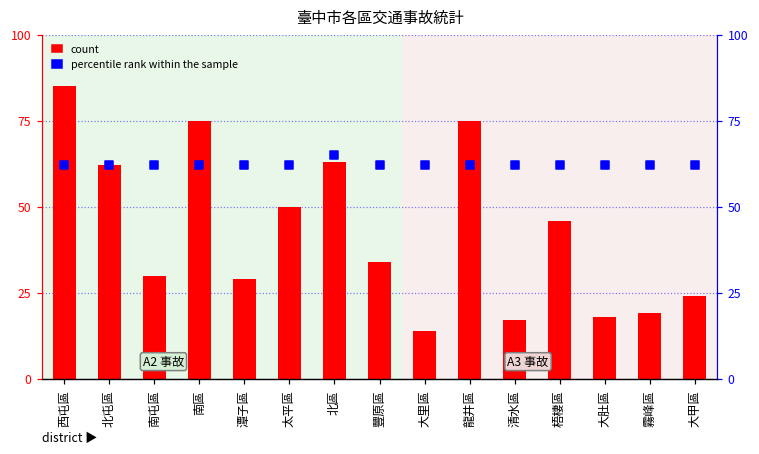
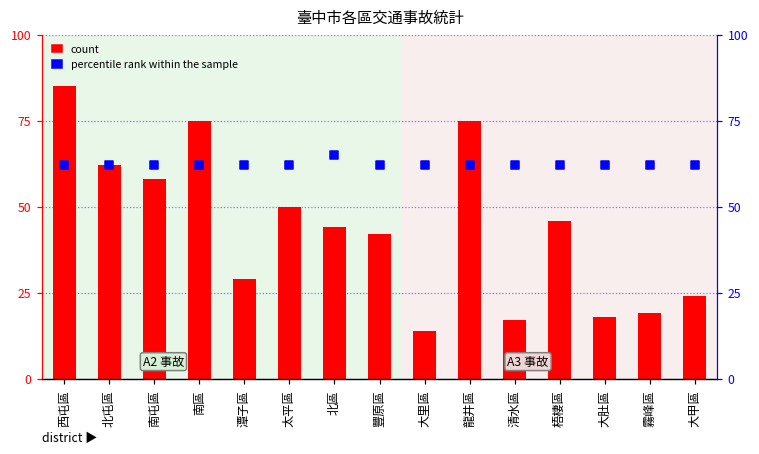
  {
    "count": {
      "西屯區": 85,
      "北屯區": 62,
-     "南屯區": 30,
+     "南屯區": 58,
      "南區": 75,
      "潭子區": 29,
      "太平區": 50,
-     "北區": 63,
-     "豐原區": 34,
+     "北區": 44,
+     "豐原區": 42,
      "大里區": 14,
      "龍井區": 75,
      "清水區": 17,
      "梧棲區": 46,
      "大肚區": 18,
      "霧峰區": 19,
      "大甲區": 24
    }
  }
